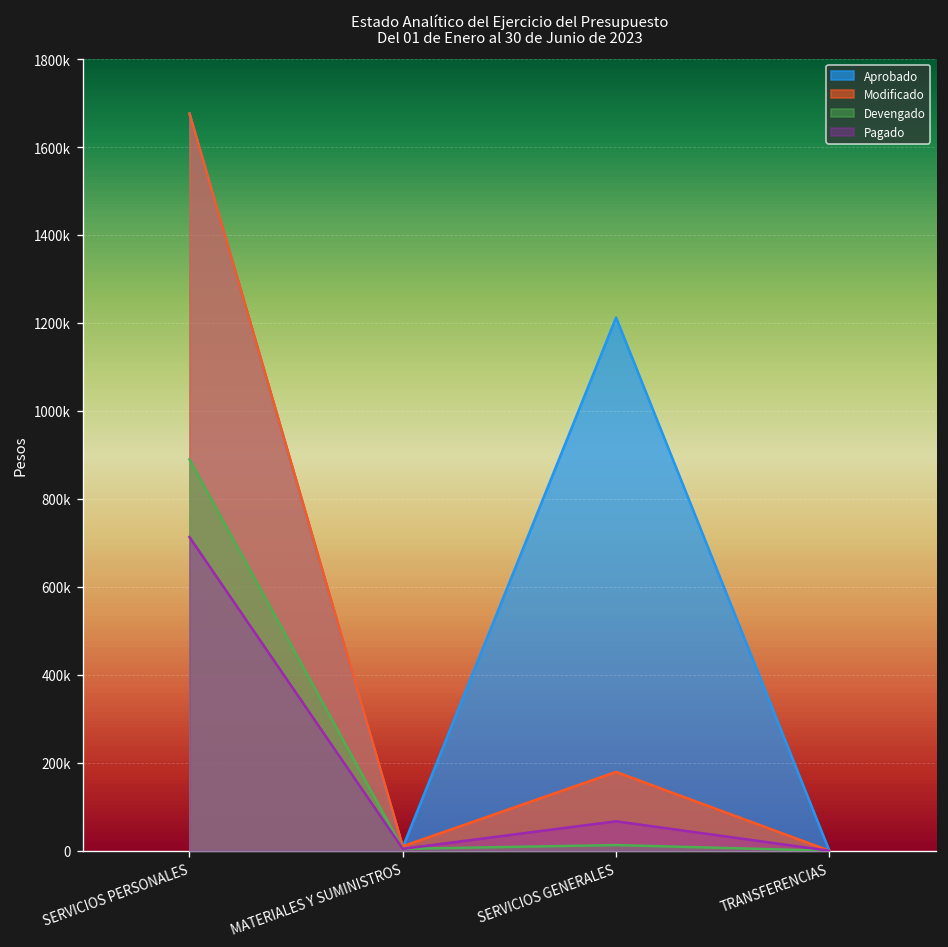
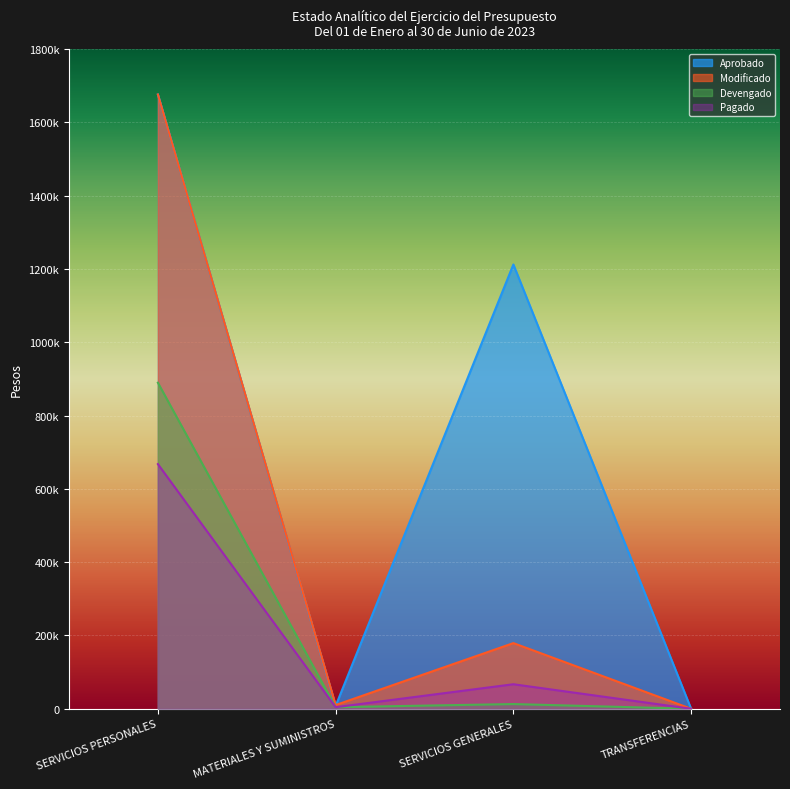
  {
    "Aprobado": {
      "SERVICIOS GENERALES": 1210000
    },
    "Modificado": {
      "SERVICIOS GENERALES": 180000
    },
    "Devengado": {
      "SERVICIOS PERSONALES": 890000,
      "SERVICIOS GENERALES": 10000
    },
    "Pagado": {
-     "SERVICIOS PERSONALES": 710000,
+     "SERVICIOS PERSONALES": 670000,
      "SERVICIOS GENERALES": 70000
    }
  }
